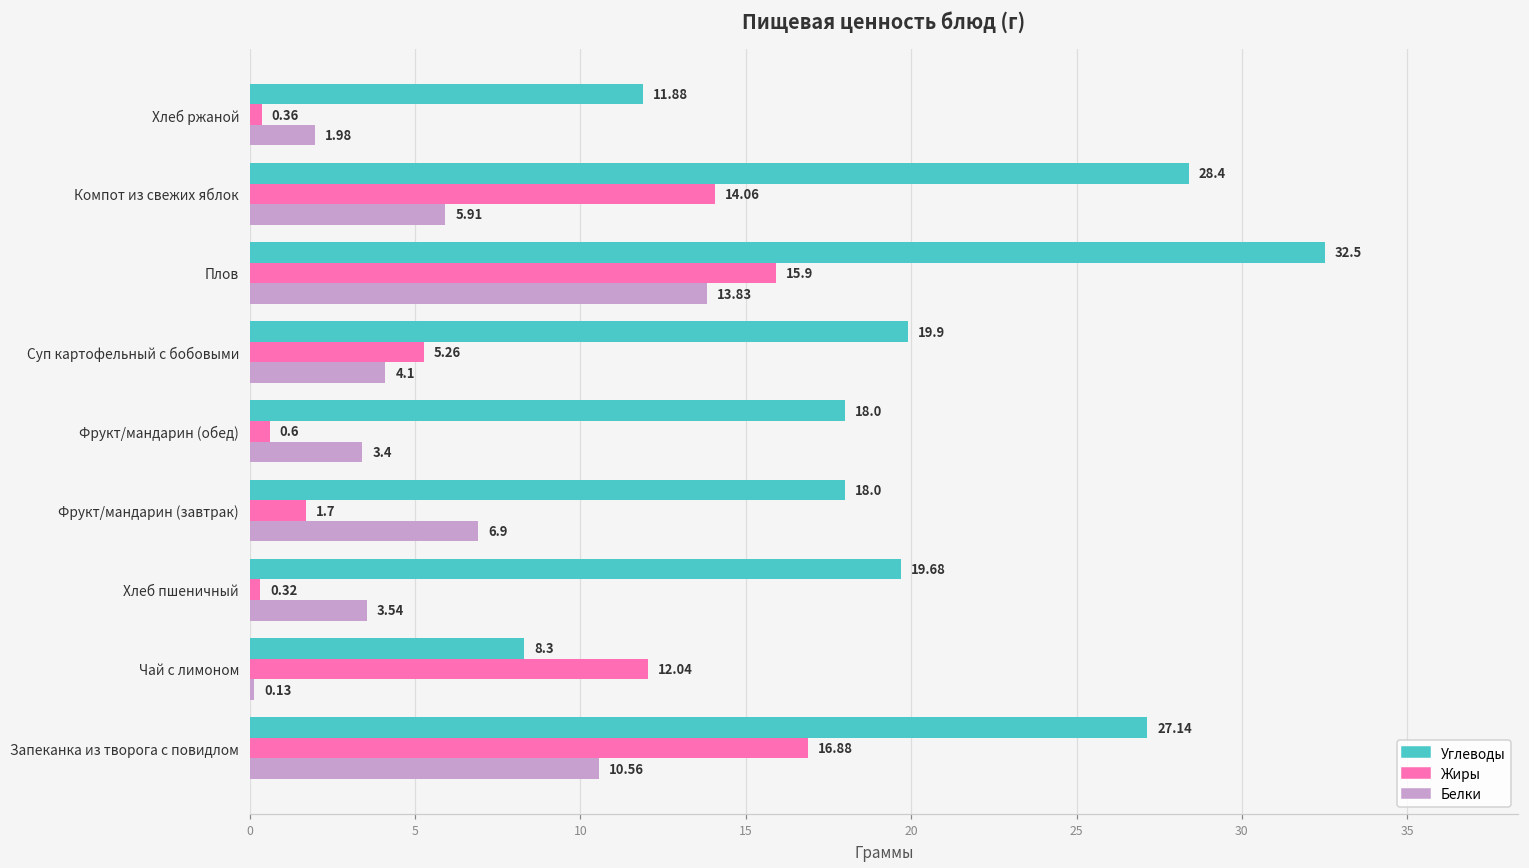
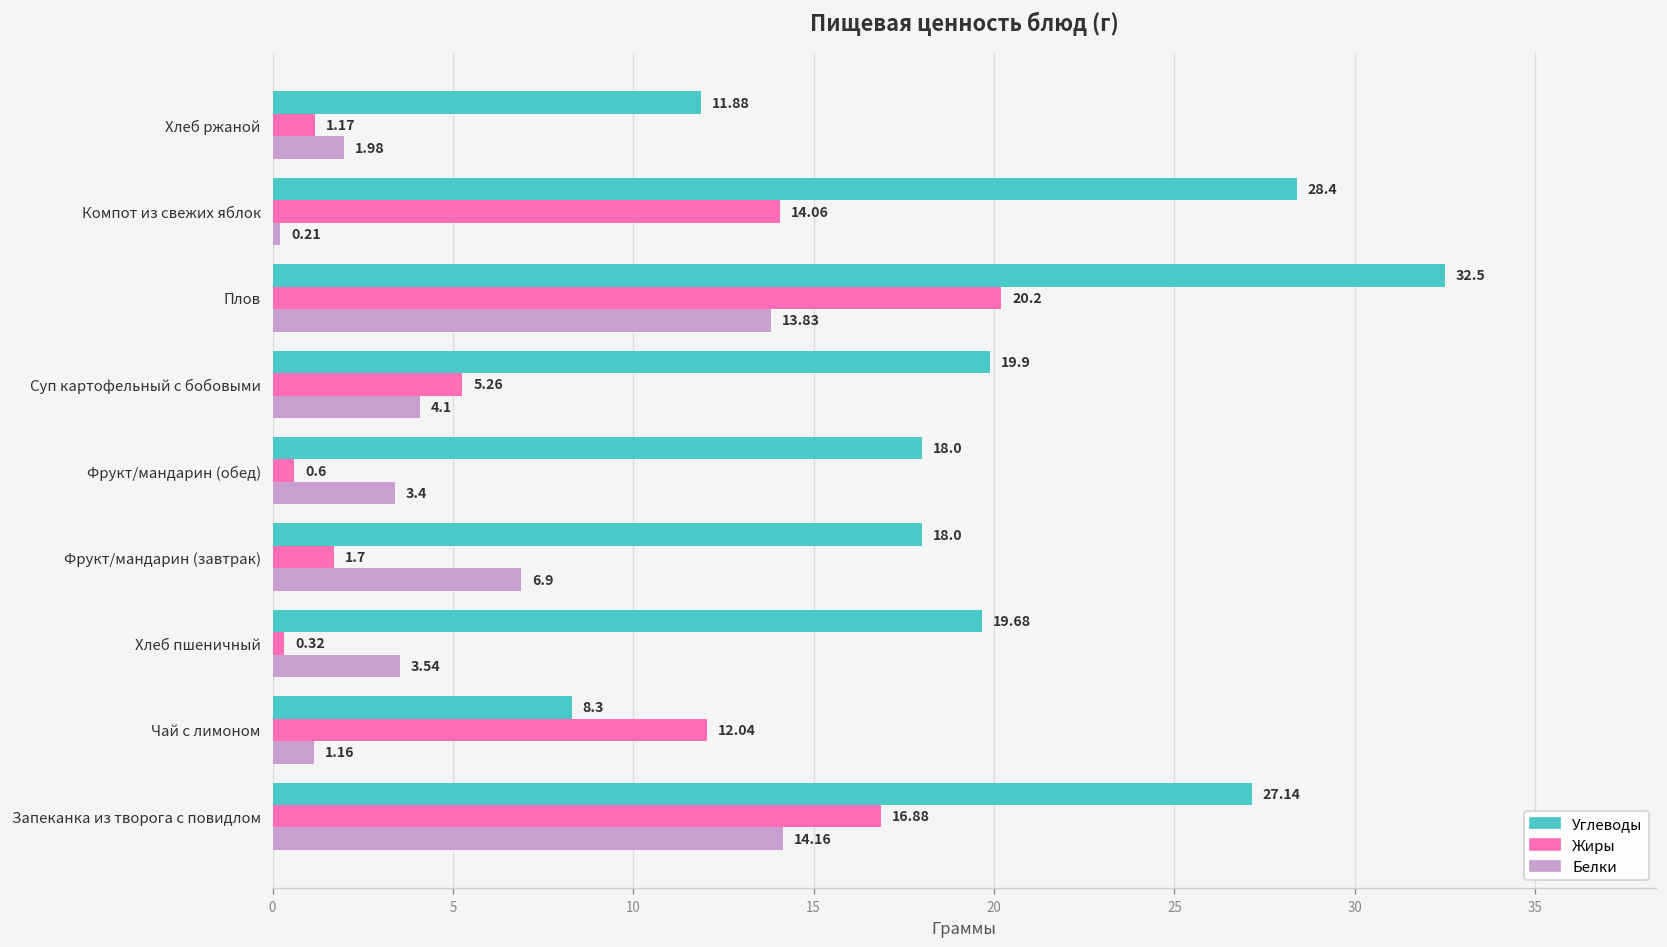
  {
    "Углеводы": {
      "Хлеб ржаной": 11.88,
      "Компот из свежих яблок": 28.4,
      "Плов": 32.5,
      "Суп картофельный с бобовыми": 19.9,
      "Фрукт/мандарин (обед)": 18.0,
      "Фрукт/мандарин (завтрак)": 18.0,
      "Хлеб пшеничный": 19.68,
      "Чай с лимоном": 8.3,
      "Запеканка из творога с повидлом": 27.14
    },
    "Жиры": {
-     "Хлеб ржаной": 0.36,
+     "Хлеб ржаной": 1.17,
      "Компот из свежих яблок": 14.06,
-     "Плов": 15.9,
+     "Плов": 20.2,
      "Суп картофельный с бобовыми": 5.26,
      "Фрукт/мандарин (обед)": 0.6,
      "Фрукт/мандарин (завтрак)": 1.7,
      "Хлеб пшеничный": 0.32,
      "Чай с лимоном": 12.04,
      "Запеканка из творога с повидлом": 16.88
    },
    "Белки": {
      "Хлеб ржаной": 1.98,
-     "Компот из свежих яблок": 5.91,
+     "Компот из свежих яблок": 0.21,
      "Плов": 13.83,
      "Суп картофельный с бобовыми": 4.1,
      "Фрукт/мандарин (обед)": 3.4,
      "Фрукт/мандарин (завтрак)": 6.9,
      "Хлеб пшеничный": 3.54,
-     "Чай с лимоном": 0.13,
-     "Запеканка из творога с повидлом": 10.56
+     "Чай с лимоном": 1.16,
+     "Запеканка из творога с повидлом": 14.16
    }
  }
